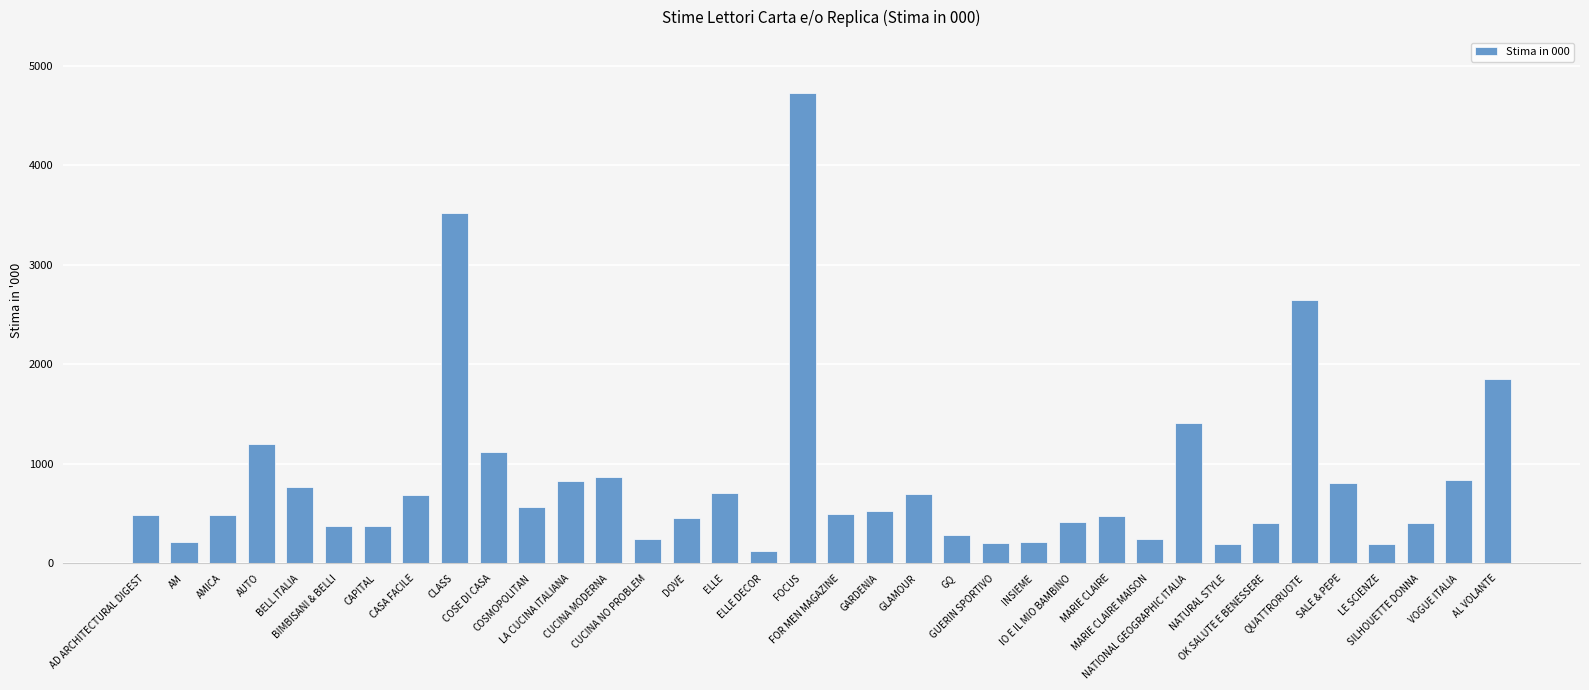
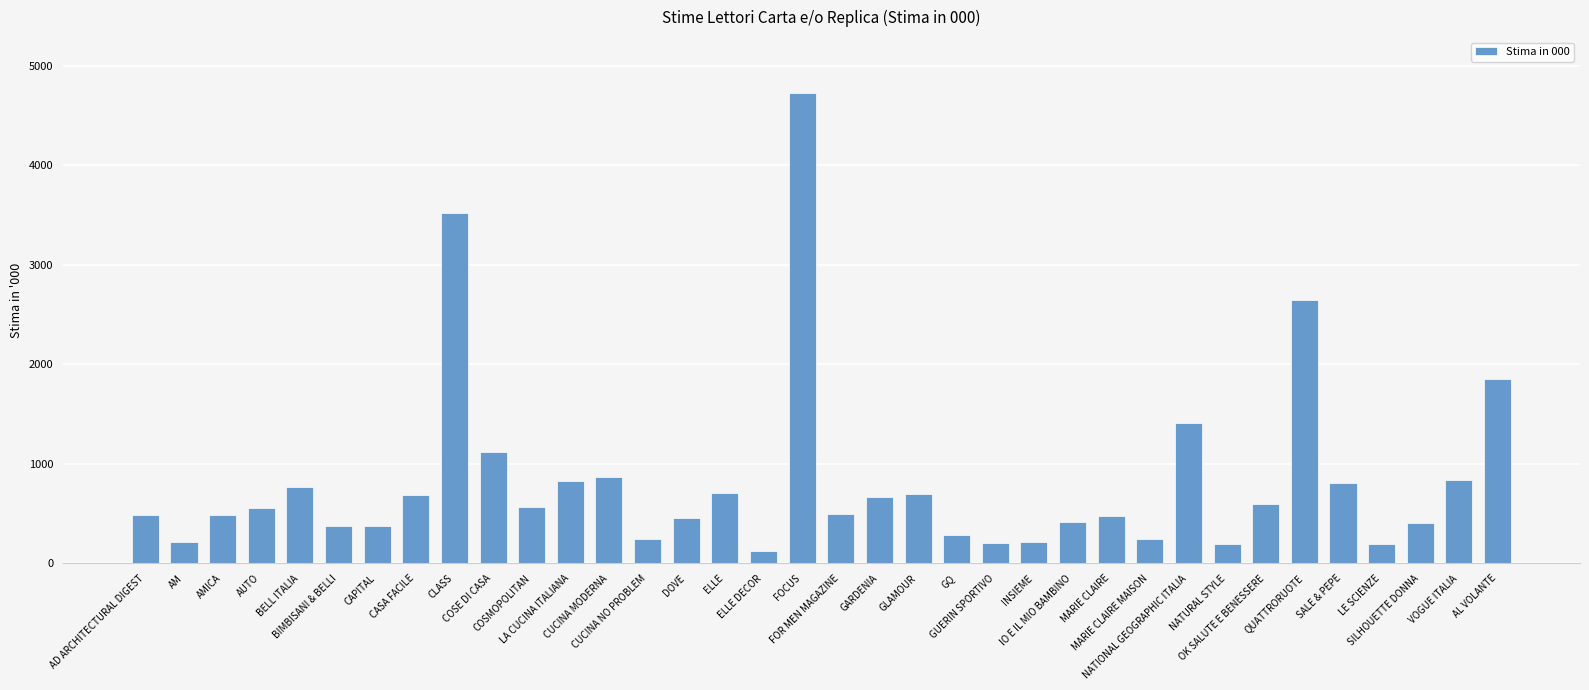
  {
    "AD ARCHITECTURAL DIGEST": 500,
    "AM": 200,
    "AMICA": 500,
-   "AUTO": 1200,
+   "AUTO": 600,
    "BELL ITALIA": 800,
    "BIMBISANI & BELLI": 400,
    "CAPITAL": 400,
    "CASA FACILE": 700,
    "CLASS": 3500,
    "COSE DI CASA": 1100,
    "COSMOPOLITAN": 600,
    "LA CUCINA ITALIANA": 800,
    "CUCINA MODERNA": 900,
    "CUCINA NO PROBLEM": 200,
    "DOVE": 500,
    "ELLE": 700,
    "ELLE DECOR": 100,
    "FOCUS": 4700,
    "FOR MEN MAGAZINE": 500,
-   "GARDENIA": 500,
+   "GARDENIA": 700,
    "GLAMOUR": 700,
    "GQ": 300,
    "GUERIN SPORTIVO": 200,
    "INSIEME": 200,
    "IO E IL MIO BAMBINO": 400,
    "MARIE CLAIRE": 500,
    "MARIE CLAIRE MAISON": 200,
    "NATIONAL GEOGRAPHIC ITALIA": 1400,
    "NATURAL STYLE": 200,
-   "OK SALUTE E BENESSERE": 400,
+   "OK SALUTE E BENESSERE": 600,
    "QUATTRORUOTE": 2700,
    "SALE & PEPE": 800,
    "LE SCIENZE": 200,
    "SILHOUETTE DONNA": 400,
    "VOGUE ITALIA": 800,
    "AL VOLANTE": 1900
  }
